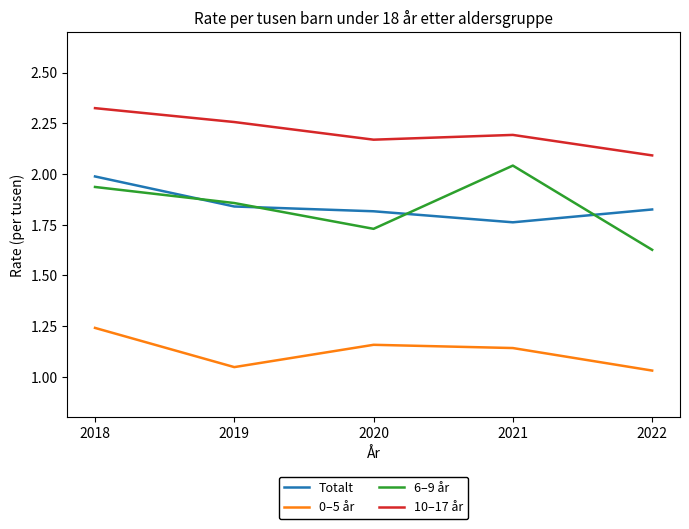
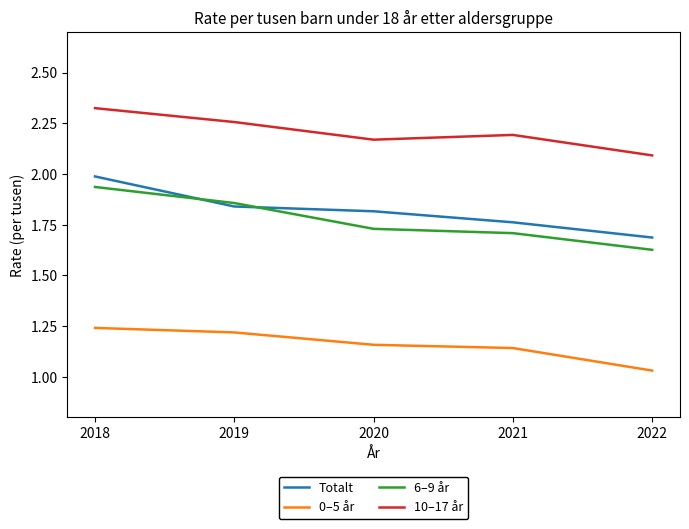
  {
    "Totalt": {
      "2018": 1.99,
      "2019": 1.84,
      "2020": 1.82,
      "2021": 1.76,
-     "2022": 1.83
+     "2022": 1.69
    },
    "0–5 år": {
      "2018": 1.24,
-     "2019": 1.05,
+     "2019": 1.22,
      "2020": 1.16,
      "2021": 1.14,
      "2022": 1.03
    },
    "6–9 år": {
      "2018": 1.94,
      "2019": 1.86,
      "2020": 1.73,
-     "2021": 2.04,
+     "2021": 1.71,
      "2022": 1.63
    },
    "10–17 år": {
      "2018": 2.32,
      "2019": 2.26,
      "2020": 2.17,
      "2021": 2.19,
      "2022": 2.09
    }
  }
